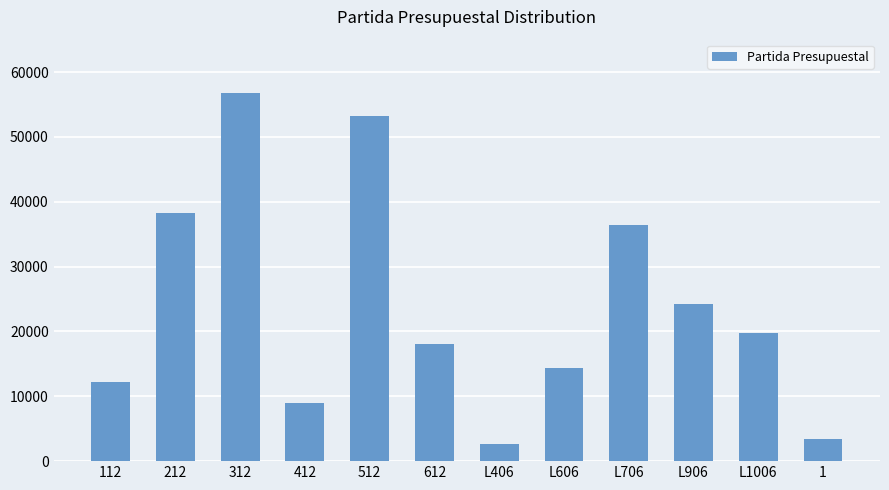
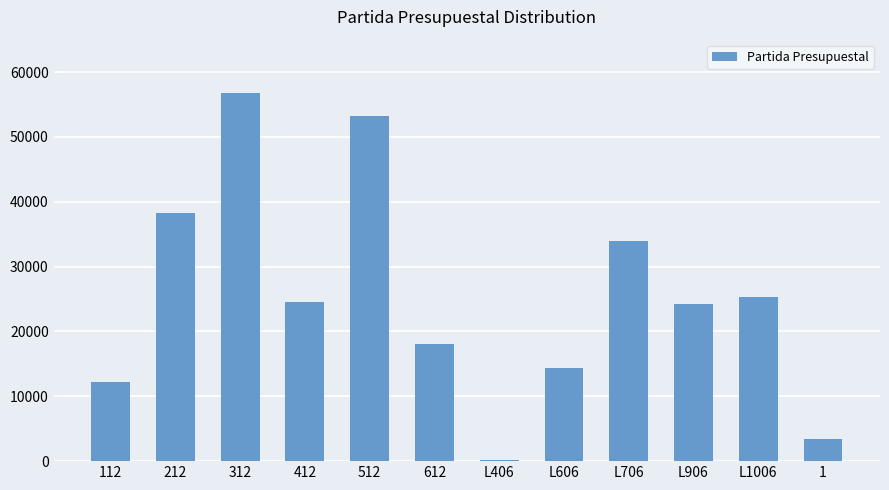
  {
    "112": 12000,
    "212": 38000,
    "312": 57000,
-   "412": 9000,
+   "412": 25000,
    "512": 53000,
    "612": 18000,
-   "L406": 3000,
+   "L406": 0,
    "L606": 14000,
-   "L706": 36000,
+   "L706": 34000,
    "L906": 24000,
-   "L1006": 20000,
+   "L1006": 25000,
    "1": 3000
  }
